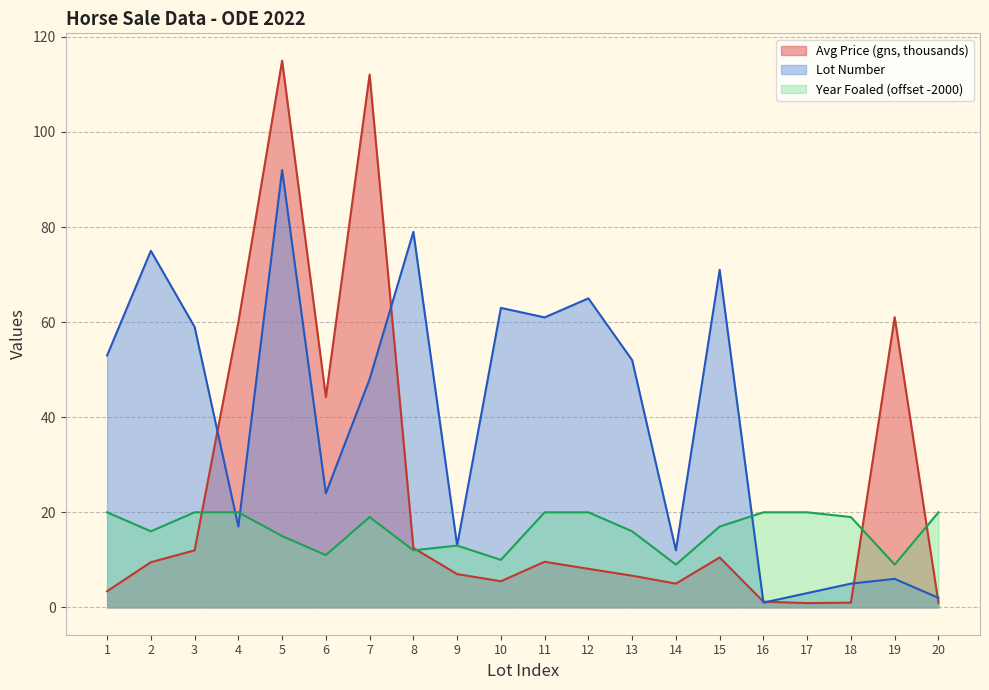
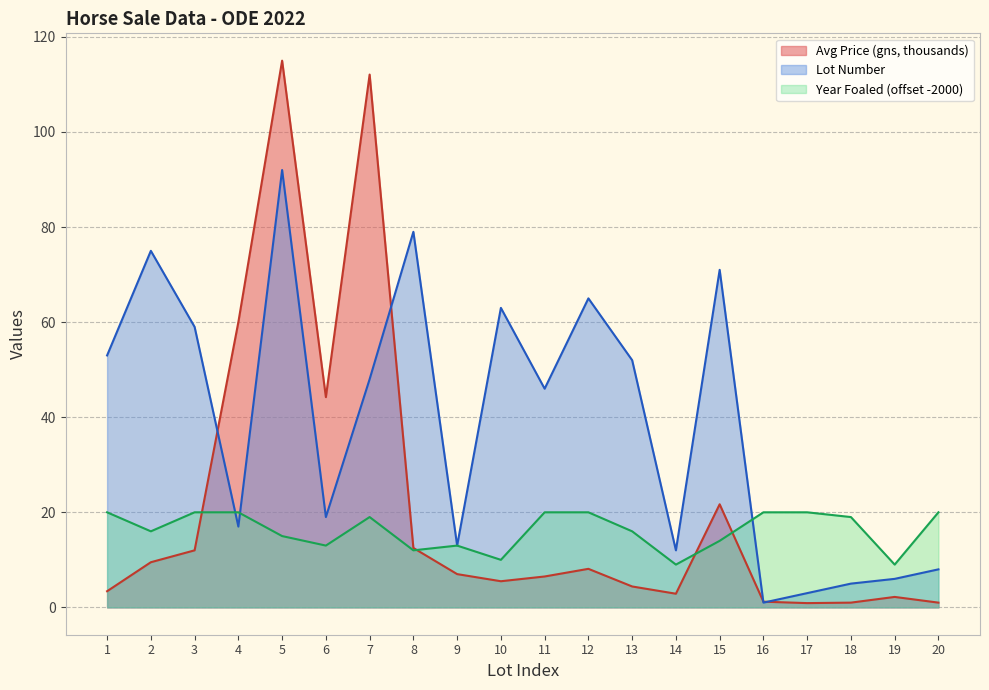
  {
    "Avg Price (gns, thousands)": {
      "1": 3,
      "2": 10,
      "3": 12,
      "4": 60,
      "5": 115,
      "6": 44,
      "7": 112,
      "9": 7,
      "10": 6,
-     "11": 10,
+     "11": 7,
      "12": 8,
-     "13": 7,
-     "14": 5,
-     "15": 11,
+     "13": 4,
+     "14": 3,
+     "15": 22,
      "17": 1,
      "18": 1,
-     "19": 61,
+     "19": 2,
      "20": 1
    },
    "Lot Number": {
      "1": 53,
      "2": 75,
      "3": 59,
      "4": 17,
      "5": 92,
-     "6": 24,
+     "6": 19,
      "7": 48,
      "8": 79,
      "10": 63,
-     "11": 61,
+     "11": 46,
      "12": 65,
      "13": 52,
      "14": 12,
      "15": 71,
      "17": 3,
      "18": 5,
      "19": 6,
-     "20": 2
+     "20": 8
    },
    "Year Foaled (offset -2000)": {
      "1": 20,
      "2": 16,
      "3": 20,
      "4": 20,
      "5": 15,
-     "6": 11,
+     "6": 13,
      "7": 19,
      "10": 10,
      "11": 20,
      "12": 20,
      "13": 16,
      "14": 9,
-     "15": 17,
+     "15": 14,
      "16": 20,
      "17": 20,
      "18": 19,
      "19": 9,
      "20": 20
    }
  }
